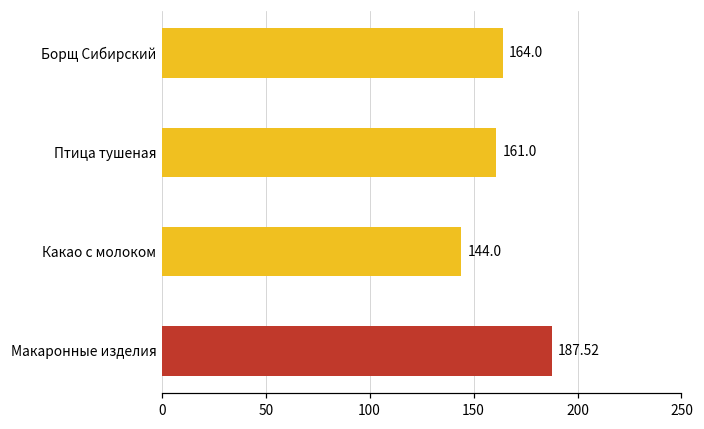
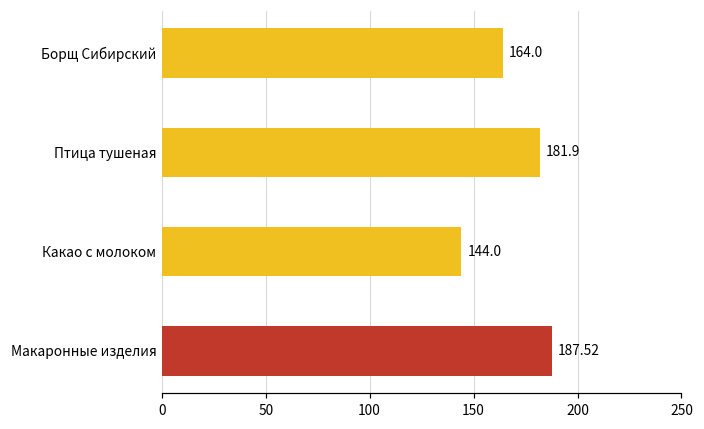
  {
    "Борщ Сибирский": 164.0,
-   "Птица тушеная": 161.0,
+   "Птица тушеная": 181.9,
    "Какао с молоком": 144.0,
    "Макаронные изделия": 187.52
  }
